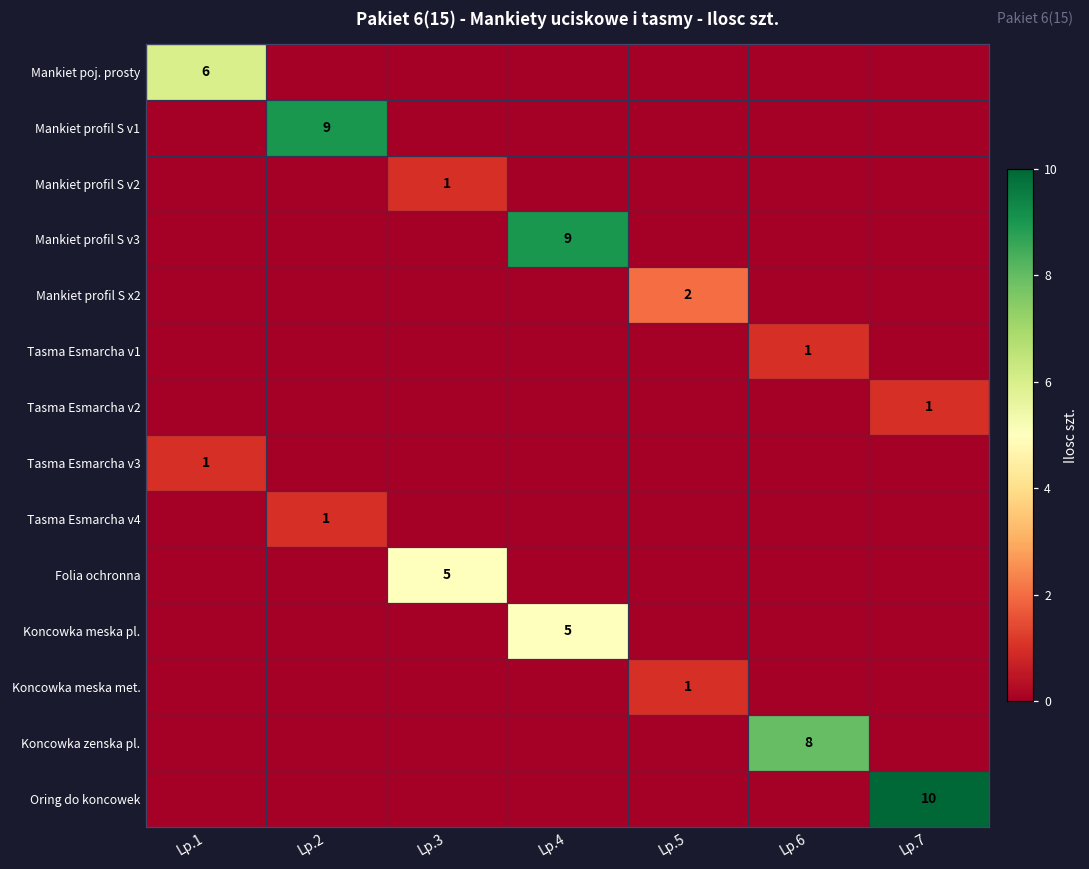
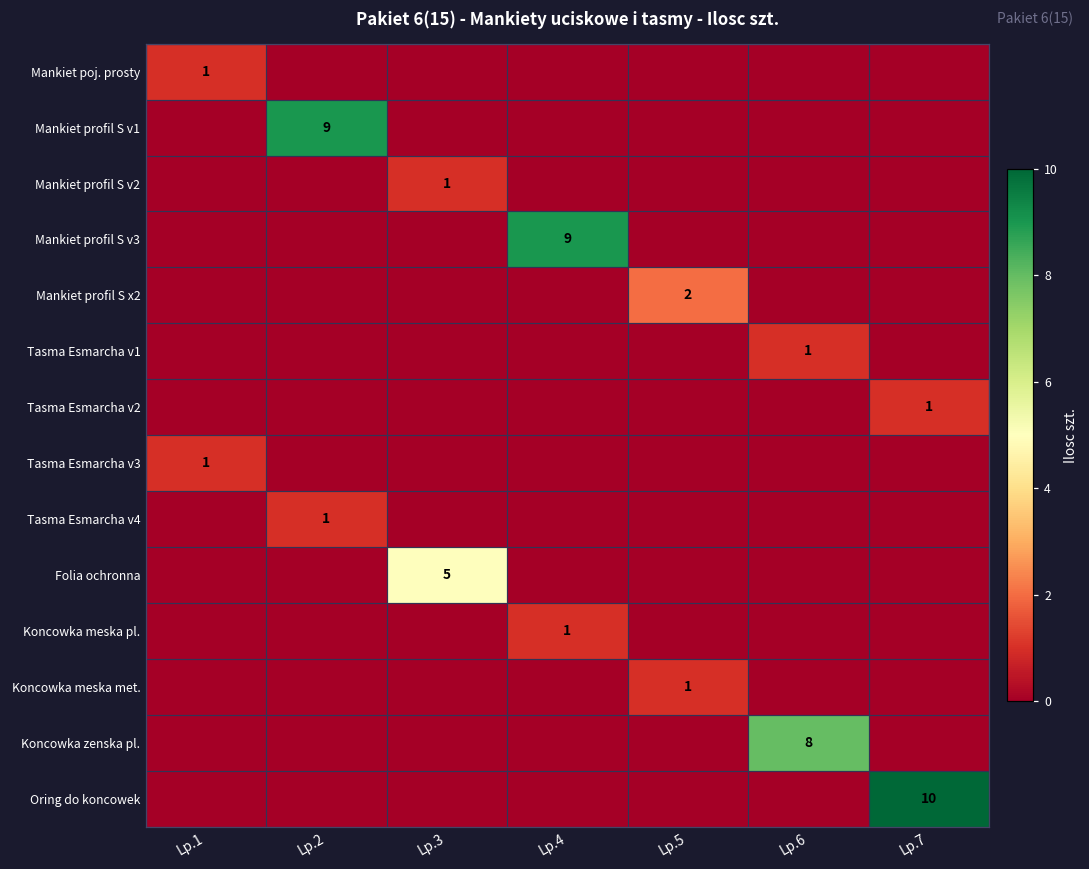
  {
    "Mankiet poj. prosty": {
-     "Lp.1": 6
+     "Lp.1": 1
    },
    "Mankiet profil S v1": {
      "Lp.2": 9
    },
    "Mankiet profil S v2": {
      "Lp.3": 1
    },
    "Mankiet profil S v3": {
      "Lp.4": 9
    },
    "Mankiet profil S x2": {
      "Lp.5": 2
    },
    "Tasma Esmarcha v1": {
      "Lp.6": 1
    },
    "Tasma Esmarcha v2": {
      "Lp.7": 1
    },
    "Tasma Esmarcha v3": {
      "Lp.1": 1
    },
    "Tasma Esmarcha v4": {
      "Lp.2": 1
    },
    "Folia ochronna": {
      "Lp.3": 5
    },
    "Koncowka meska pl.": {
-     "Lp.4": 5
+     "Lp.4": 1
    },
    "Koncowka meska met.": {
      "Lp.5": 1
    },
    "Koncowka zenska pl.": {
      "Lp.6": 8
    },
    "Oring do koncowek": {
      "Lp.7": 10
    }
  }
